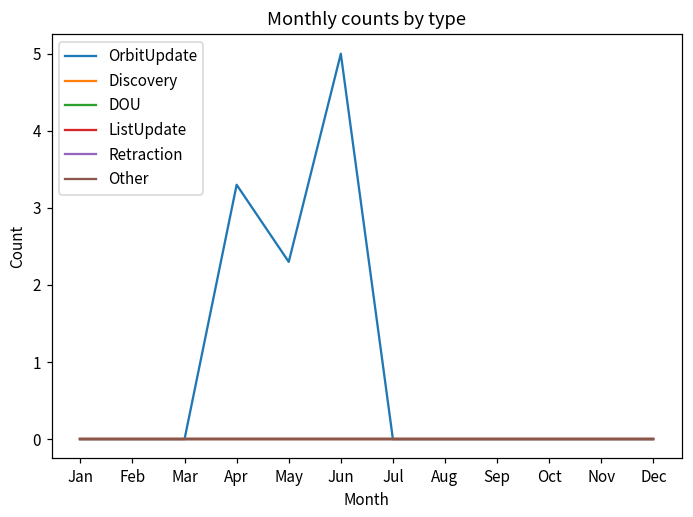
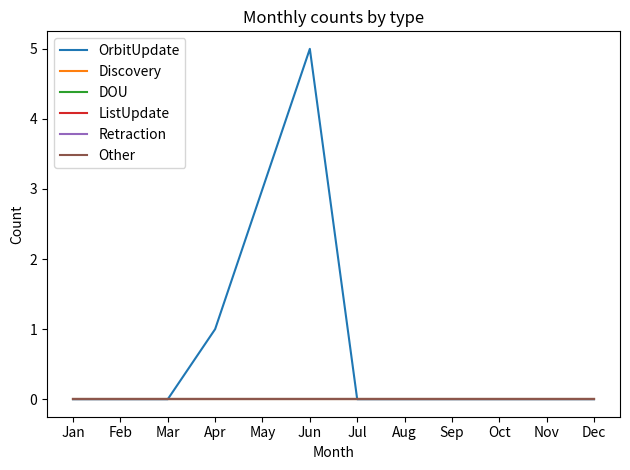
  {
    "OrbitUpdate": {
-     "Apr": 3.3,
-     "May": 2.3,
+     "Apr": 1.0,
+     "May": 3.0,
      "Jun": 5.0
    },
    "Other": {
      "Apr": 0.0,
      "May": 0.0,
      "Jun": 0.0
    }
  }
